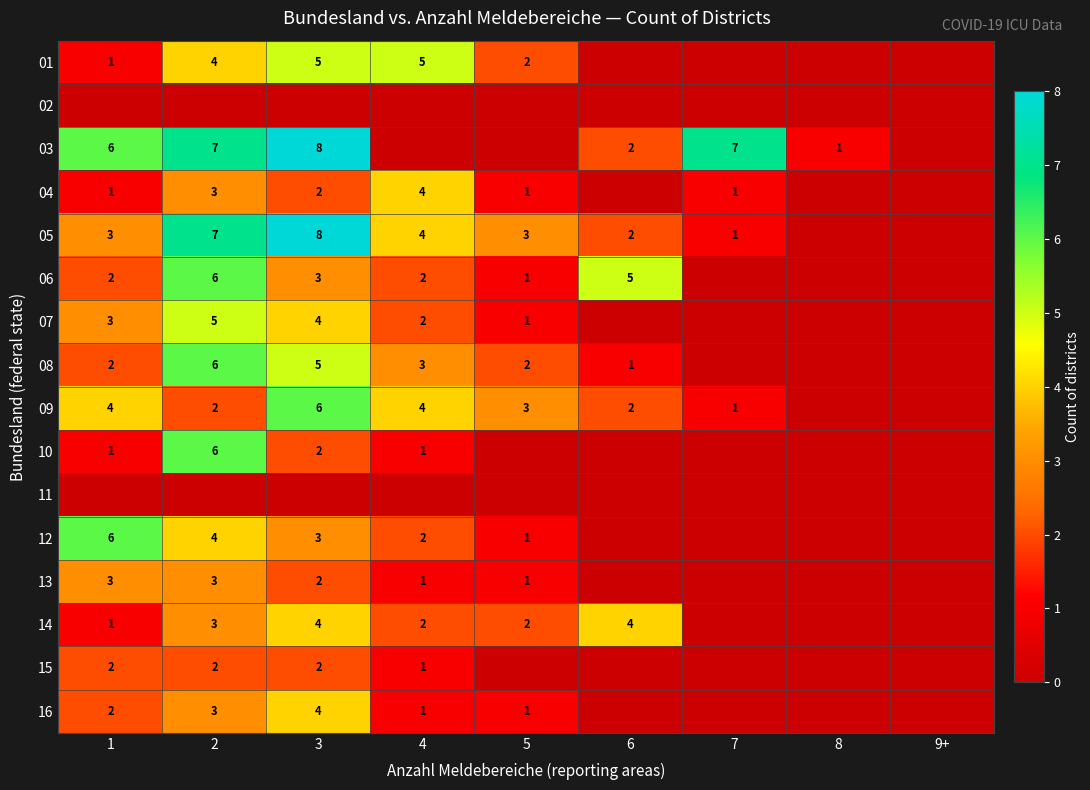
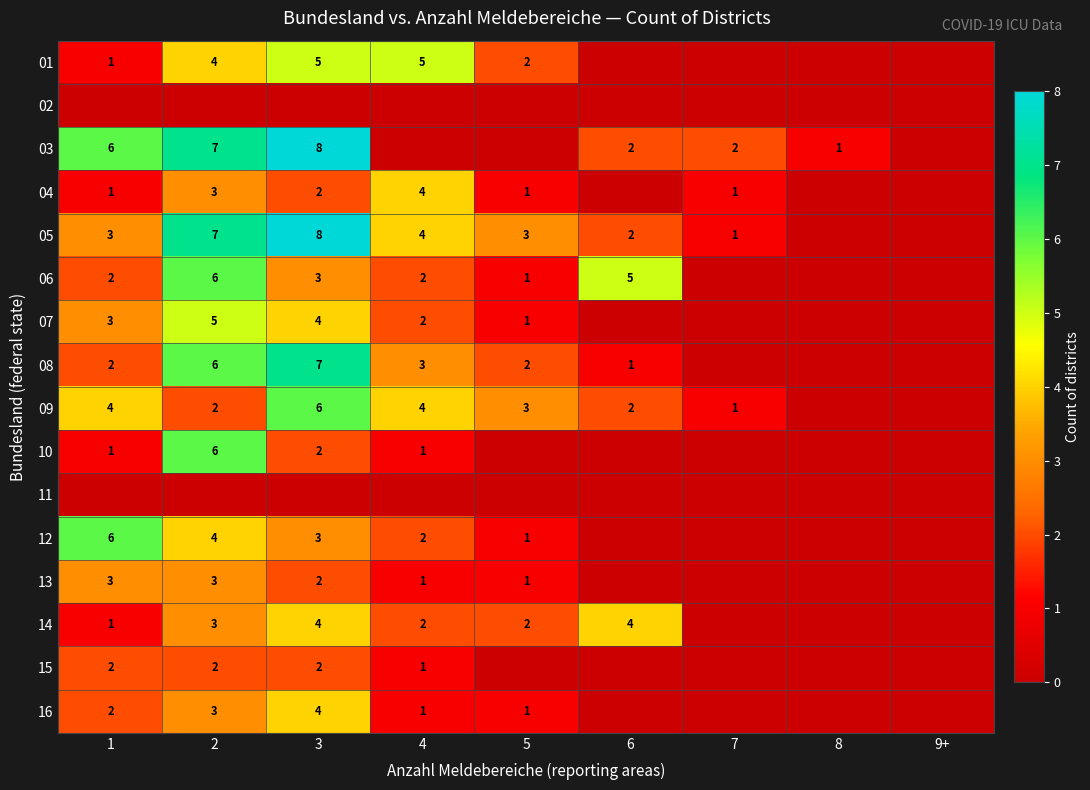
  {
    "01": {
      "1": 1,
      "2": 4,
      "3": 5,
      "4": 5,
      "5": 2
    },
    "03": {
      "1": 6,
      "2": 7,
      "3": 8,
      "6": 2,
-     "7": 7,
+     "7": 2,
      "8": 1
    },
    "04": {
      "1": 1,
      "2": 3,
      "3": 2,
      "4": 4,
      "5": 1,
      "7": 1
    },
    "05": {
      "1": 3,
      "2": 7,
      "3": 8,
      "4": 4,
      "5": 3,
      "6": 2,
      "7": 1
    },
    "06": {
      "1": 2,
      "2": 6,
      "3": 3,
      "4": 2,
      "5": 1,
      "6": 5
    },
    "07": {
      "1": 3,
      "2": 5,
      "3": 4,
      "4": 2,
      "5": 1
    },
    "08": {
      "1": 2,
      "2": 6,
-     "3": 5,
+     "3": 7,
      "4": 3,
      "5": 2,
      "6": 1
    },
    "09": {
      "1": 4,
      "2": 2,
      "3": 6,
      "4": 4,
      "5": 3,
      "6": 2,
      "7": 1
    },
    "10": {
      "1": 1,
      "2": 6,
      "3": 2,
      "4": 1
    },
    "12": {
      "1": 6,
      "2": 4,
      "3": 3,
      "4": 2,
      "5": 1
    },
    "13": {
      "1": 3,
      "2": 3,
      "3": 2,
      "4": 1,
      "5": 1
    },
    "14": {
      "1": 1,
      "2": 3,
      "3": 4,
      "4": 2,
      "5": 2,
      "6": 4
    },
    "15": {
      "1": 2,
      "2": 2,
      "3": 2,
      "4": 1
    },
    "16": {
      "1": 2,
      "2": 3,
      "3": 4,
      "4": 1,
      "5": 1
    }
  }
